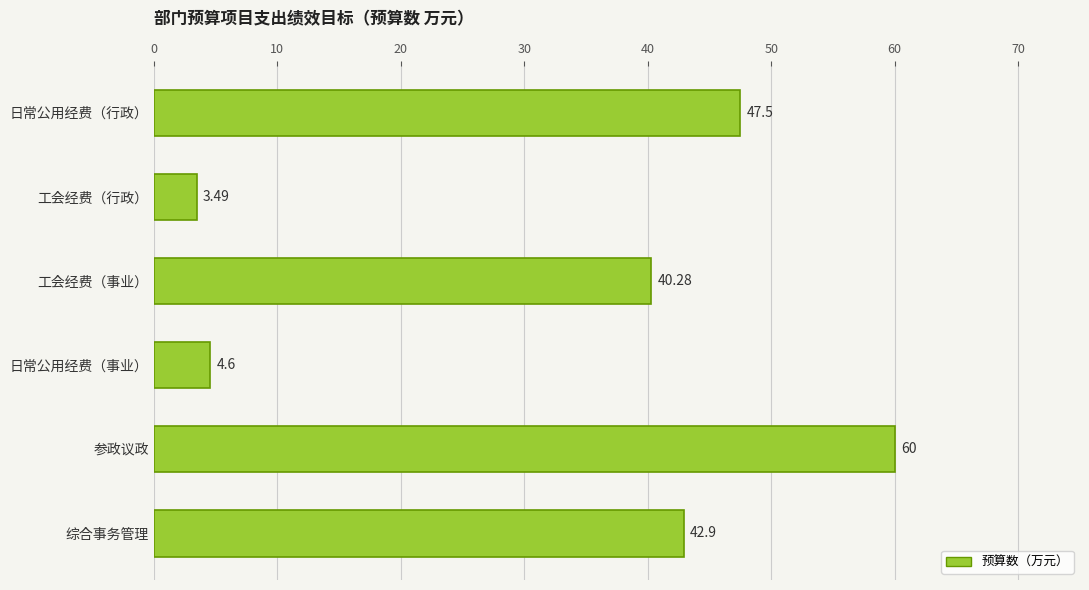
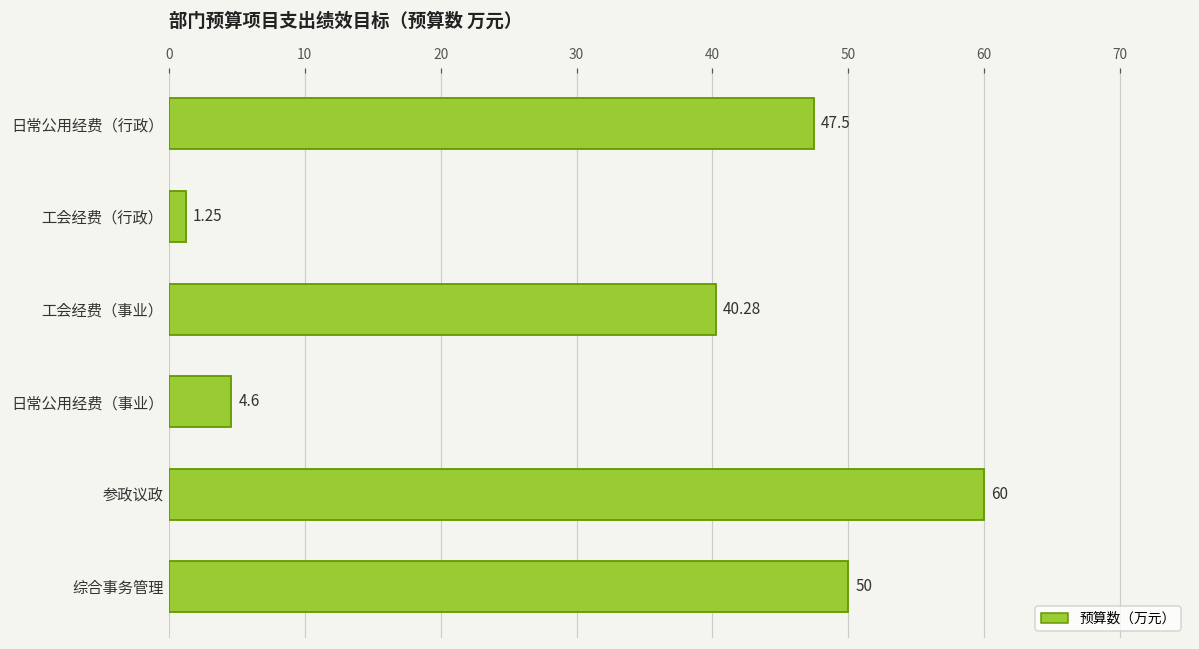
  {
    "日常公用经费（行政）": 47.5,
-   "工会经费（行政）": 3.49,
+   "工会经费（行政）": 1.25,
    "工会经费（事业）": 40.28,
    "日常公用经费（事业）": 4.6,
    "参政议政": 60,
-   "综合事务管理": 42.9
+   "综合事务管理": 50
  }
